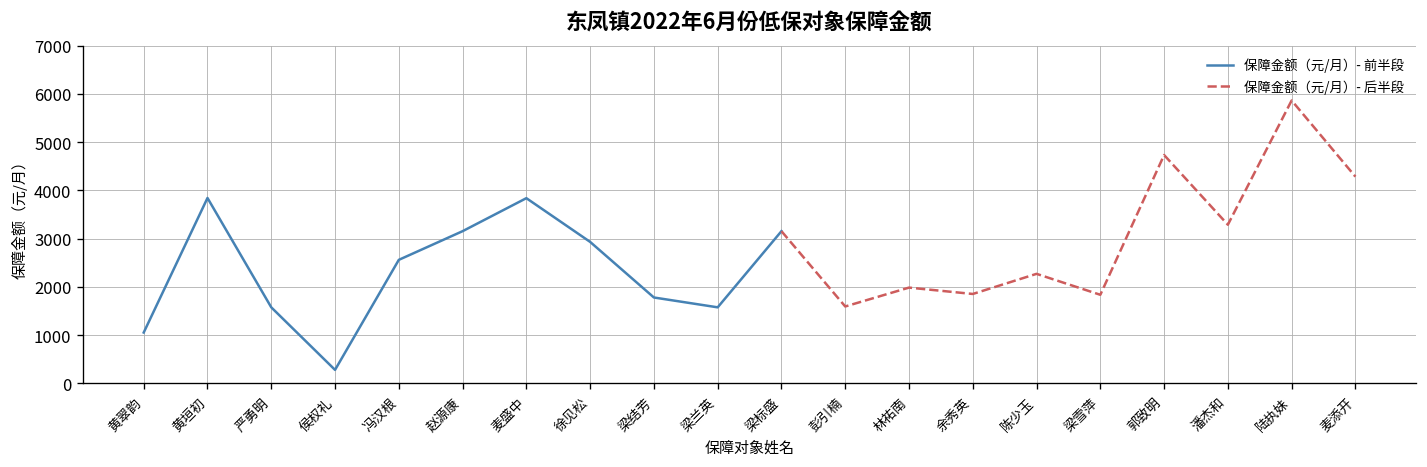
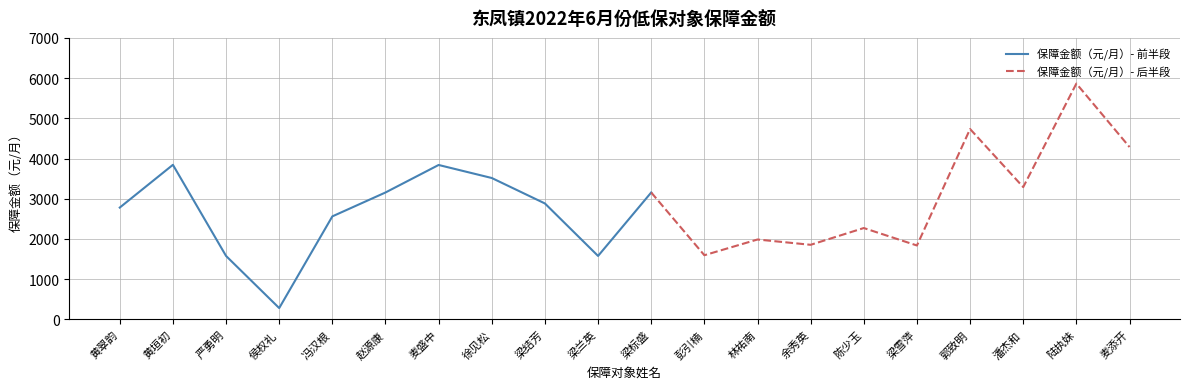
  {
    "保障金额（元/月）- 前半段": {
-     "黄翠韵": 1100,
+     "黄翠韵": 2800,
      "黄垣初": 3800,
      "严勇明": 1600,
      "侯权礼": 300,
      "冯汉根": 2600,
      "赵源康": 3200,
      "麦盛中": 3800,
-     "徐见松": 2900,
-     "梁结芳": 1800,
+     "徐见松": 3500,
+     "梁结芳": 2900,
      "梁兰英": 1600
    },
    "保障金额（元/月）- 后半段": {
      "彭引楠": 1600,
      "林祐南": 2000,
      "余秀英": 1900,
      "陈少玉": 2300,
      "梁雪萍": 1800,
      "郭致明": 4700,
      "潘杰和": 3300,
      "陆执妹": 5900,
      "麦添开": 4300
    }
  }
